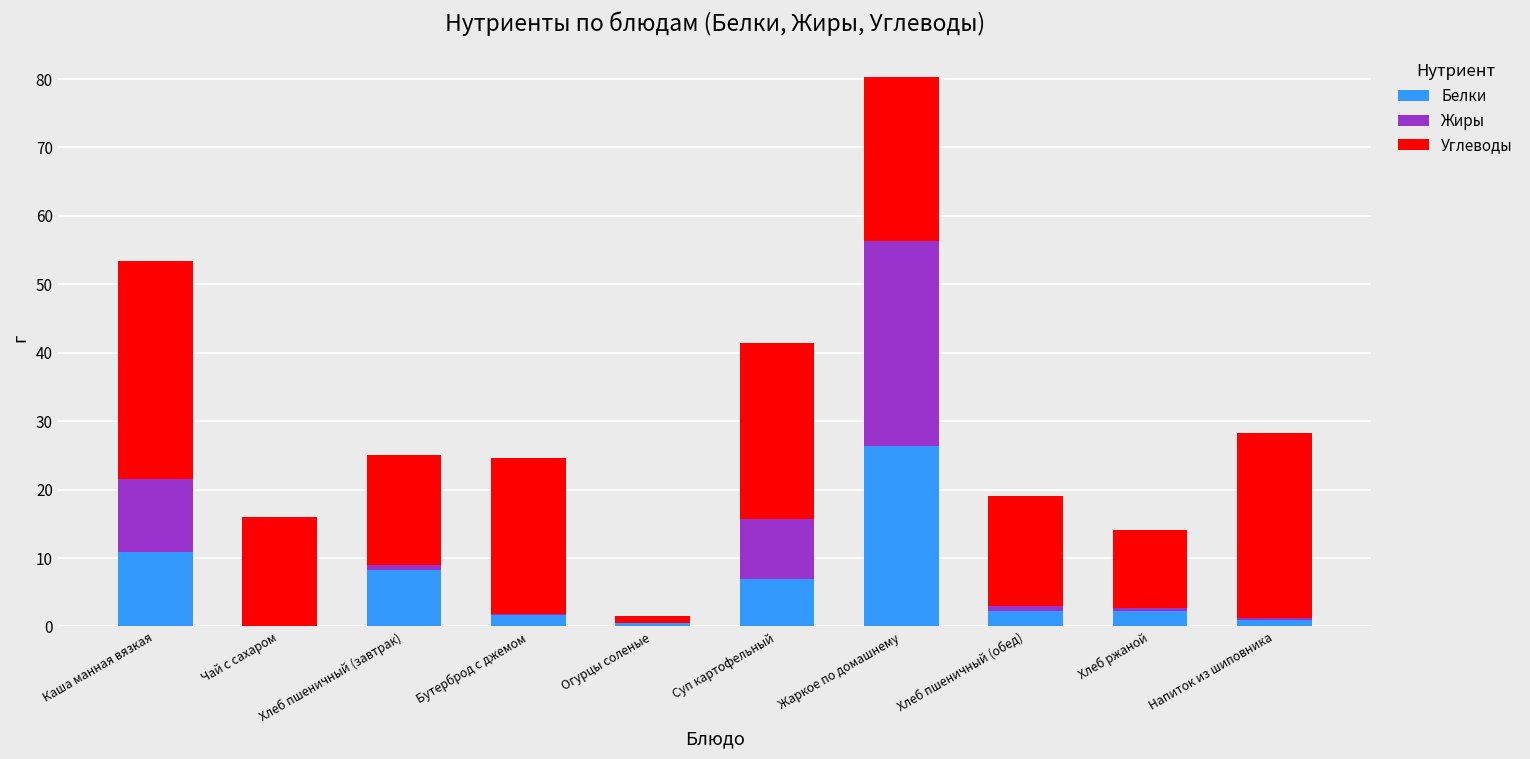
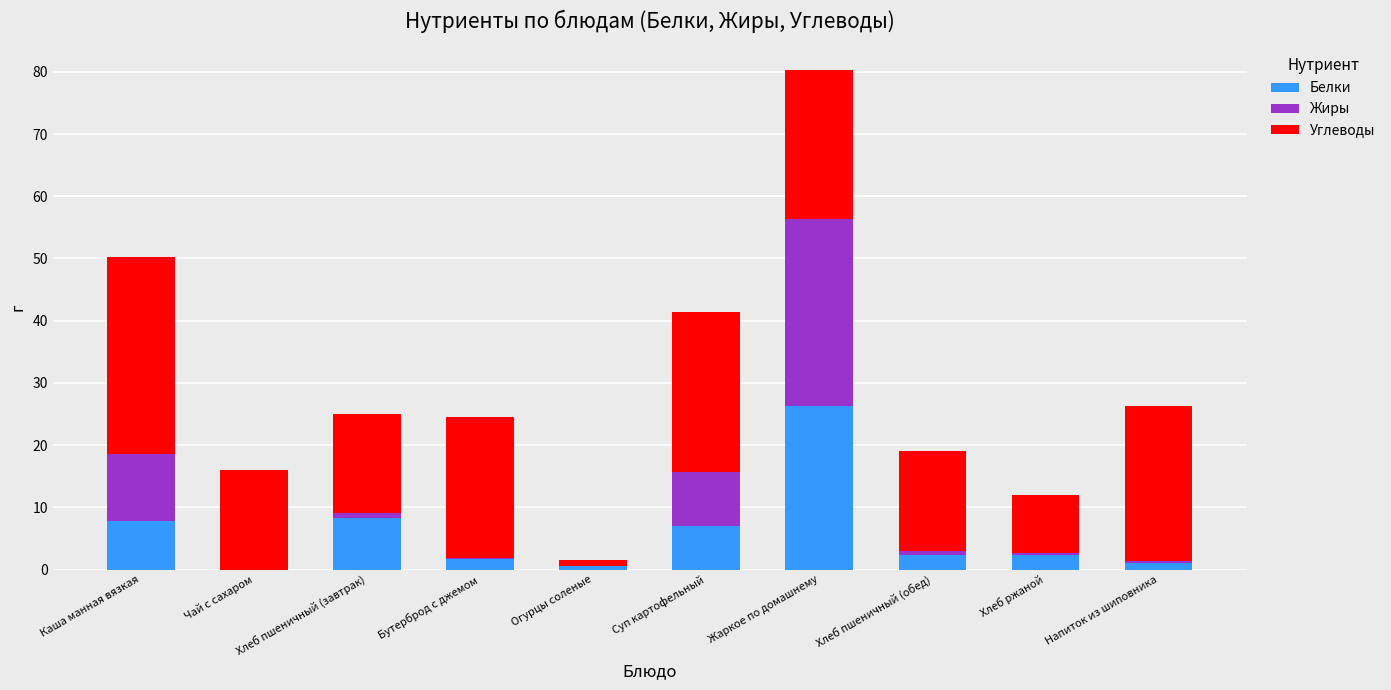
  {
    "Белки": {
-     "Каша манная вязкая": 11,
+     "Каша манная вязкая": 8,
      "Чай с сахаром": 0,
      "Хлеб пшеничный (завтрак)": 8,
      "Бутерброд с джемом": 2,
      "Огурцы соленые": 1,
      "Суп картофельный": 7,
      "Жаркое по домашнему": 26,
      "Хлеб пшеничный (обед)": 2,
      "Хлеб ржаной": 2,
      "Напиток из шиповника": 1
    },
    "Жиры": {
      "Каша манная вязкая": 11,
      "Чай с сахаром": 0,
      "Хлеб пшеничный (завтрак)": 1,
      "Огурцы соленые": 0,
      "Суп картофельный": 9,
      "Жаркое по домашнему": 30,
      "Хлеб пшеничный (обед)": 1,
      "Хлеб ржаной": 0
    },
    "Углеводы": {
      "Каша манная вязкая": 32,
      "Чай с сахаром": 16,
      "Хлеб пшеничный (завтрак)": 16,
      "Бутерброд с джемом": 23,
      "Огурцы соленые": 1,
      "Суп картофельный": 26,
      "Жаркое по домашнему": 24,
      "Хлеб пшеничный (обед)": 16,
-     "Хлеб ржаной": 11,
-     "Напиток из шиповника": 27
+     "Хлеб ржаной": 9,
+     "Напиток из шиповника": 25
    }
  }
